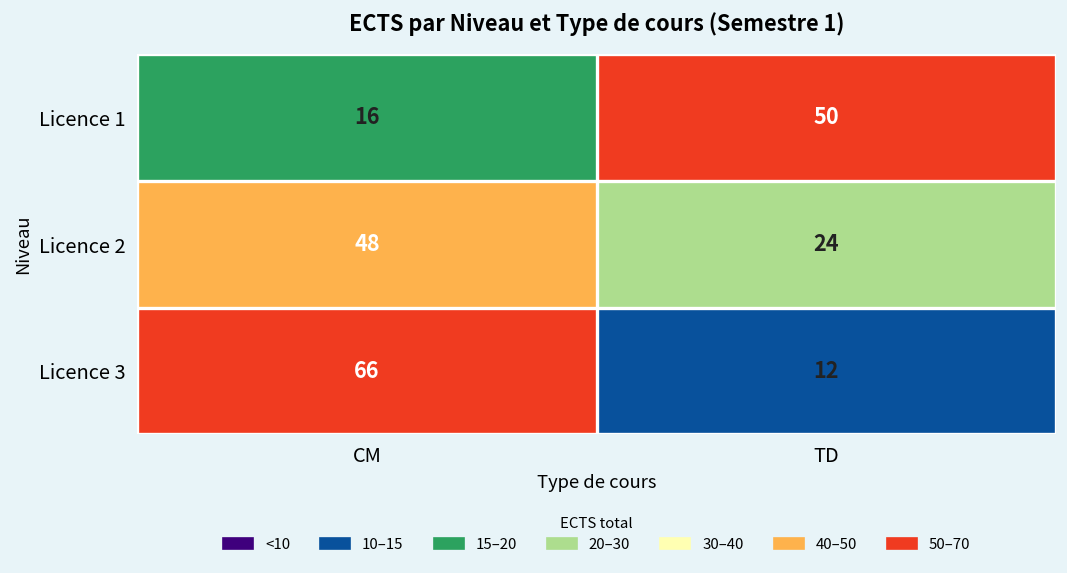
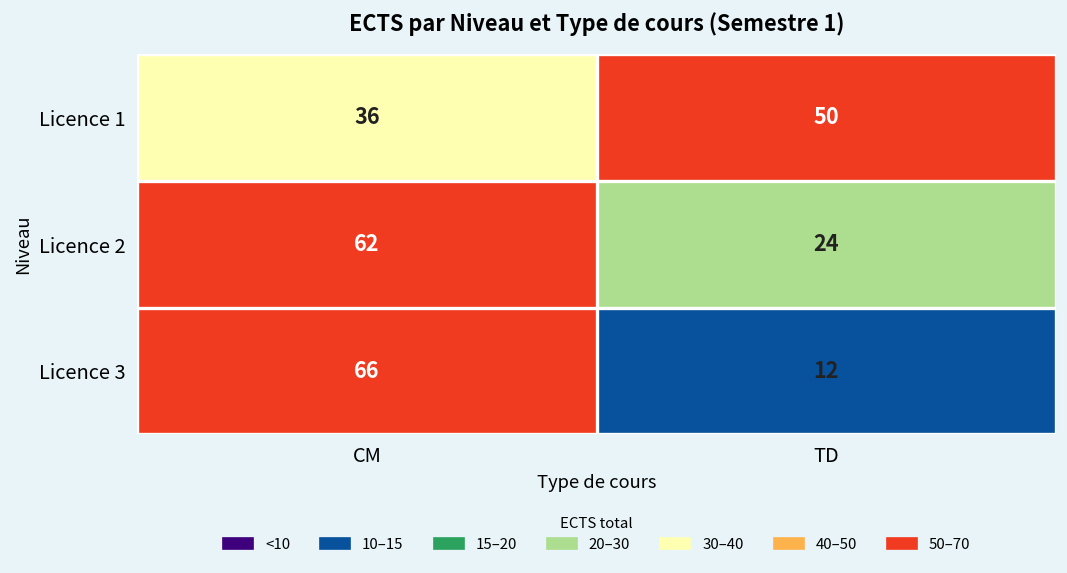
  {
    "Licence 1": {
-     "CM": 16,
+     "CM": 36,
      "TD": 50
    },
    "Licence 2": {
-     "CM": 48,
+     "CM": 62,
      "TD": 24
    },
    "Licence 3": {
      "CM": 66,
      "TD": 12
    }
  }
